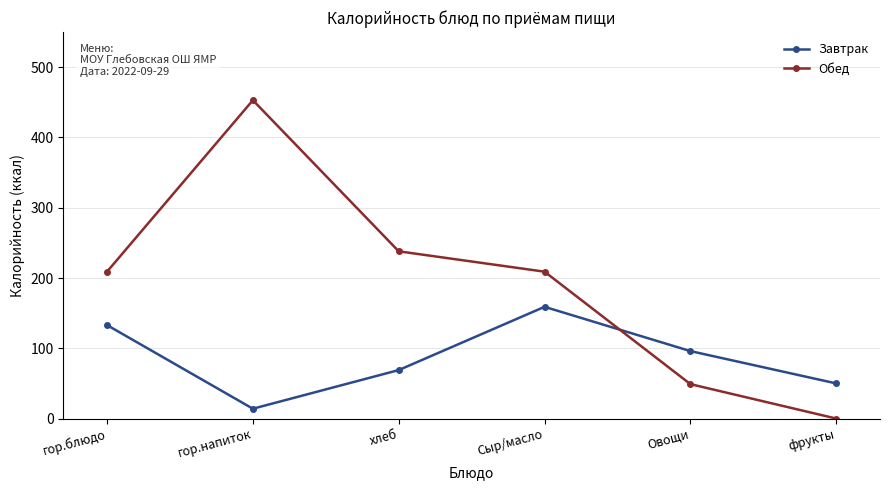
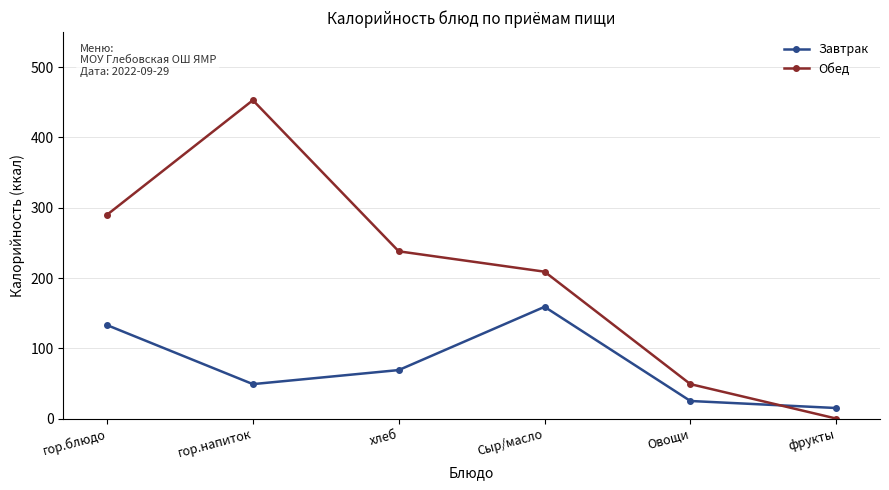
  {
    "Завтрак": {
      "гор.блюдо": 130,
-     "гор.напиток": 10,
+     "гор.напиток": 50,
      "хлеб": 70,
      "Сыр/масло": 160,
-     "Овощи": 100,
-     "фрукты": 50
+     "Овощи": 30,
+     "фрукты": 20
    },
    "Обед": {
-     "гор.блюдо": 210,
+     "гор.блюдо": 290,
      "гор.напиток": 450,
      "хлеб": 240,
      "Сыр/масло": 210,
      "Овощи": 50,
      "фрукты": 0
    }
  }
